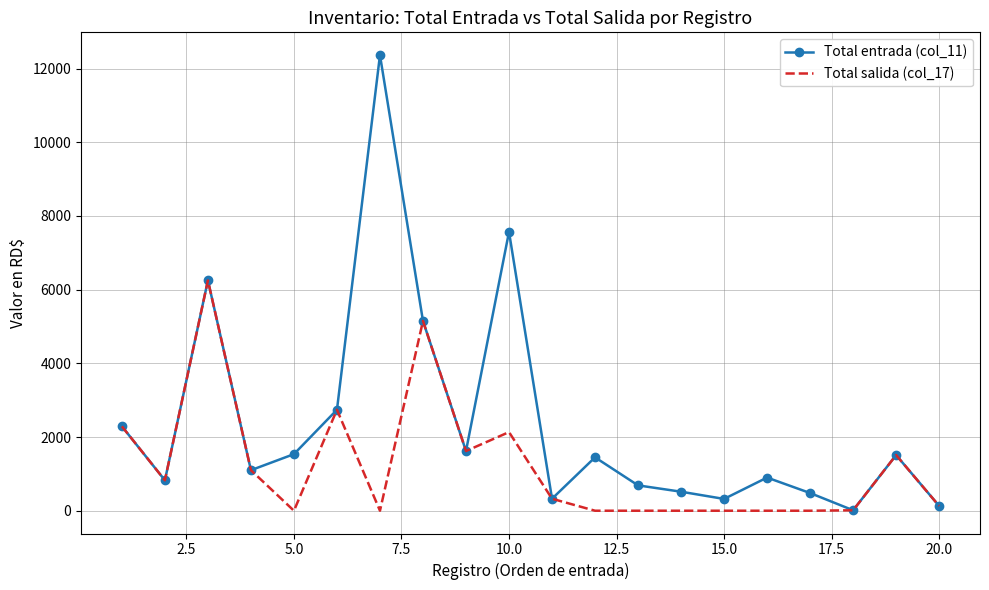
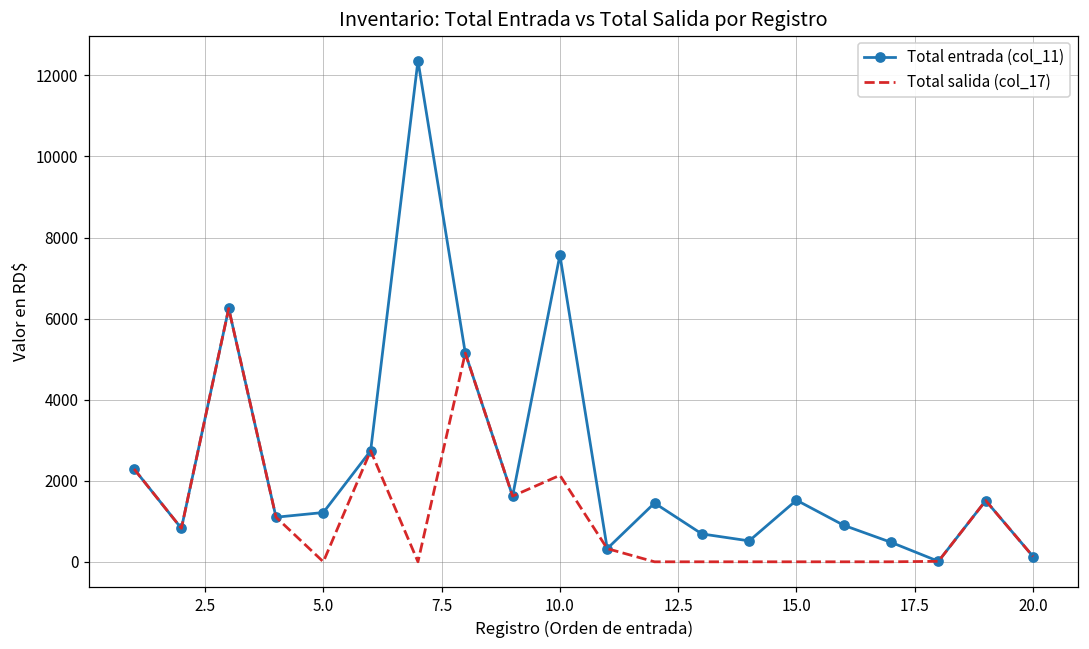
  {
    "Total entrada (col_11)": {
-     "5.0": 1500,
+     "5.0": 1200,
      "10.0": 7600,
-     "15.0": 300
+     "15.0": 1500
    },
    "Total salida (col_17)": {
      "5.0": 0,
      "10.0": 2100,
      "15.0": 0
    }
  }
